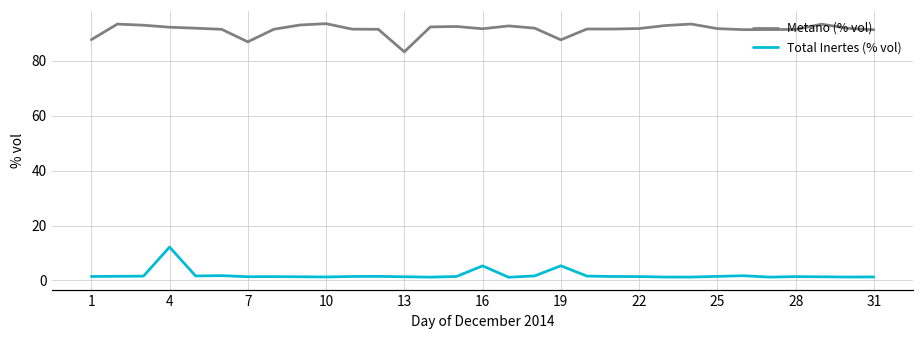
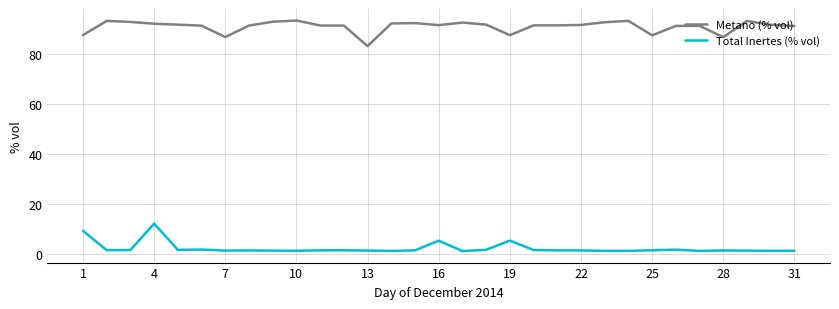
  {
    "Metano (% vol)": {
      "1": 88,
      "4": 92,
      "7": 87,
      "10": 93,
      "13": 83,
      "16": 92,
      "19": 88,
      "22": 92,
-     "25": 92,
-     "28": 91,
+     "25": 88,
+     "28": 87,
      "31": 91
    },
    "Total Inertes (% vol)": {
-     "1": 1,
+     "1": 9,
      "4": 12,
      "7": 1,
      "10": 1,
      "13": 1,
      "16": 5,
      "19": 5,
      "22": 1,
      "25": 1,
      "28": 1,
      "31": 1
    }
  }
